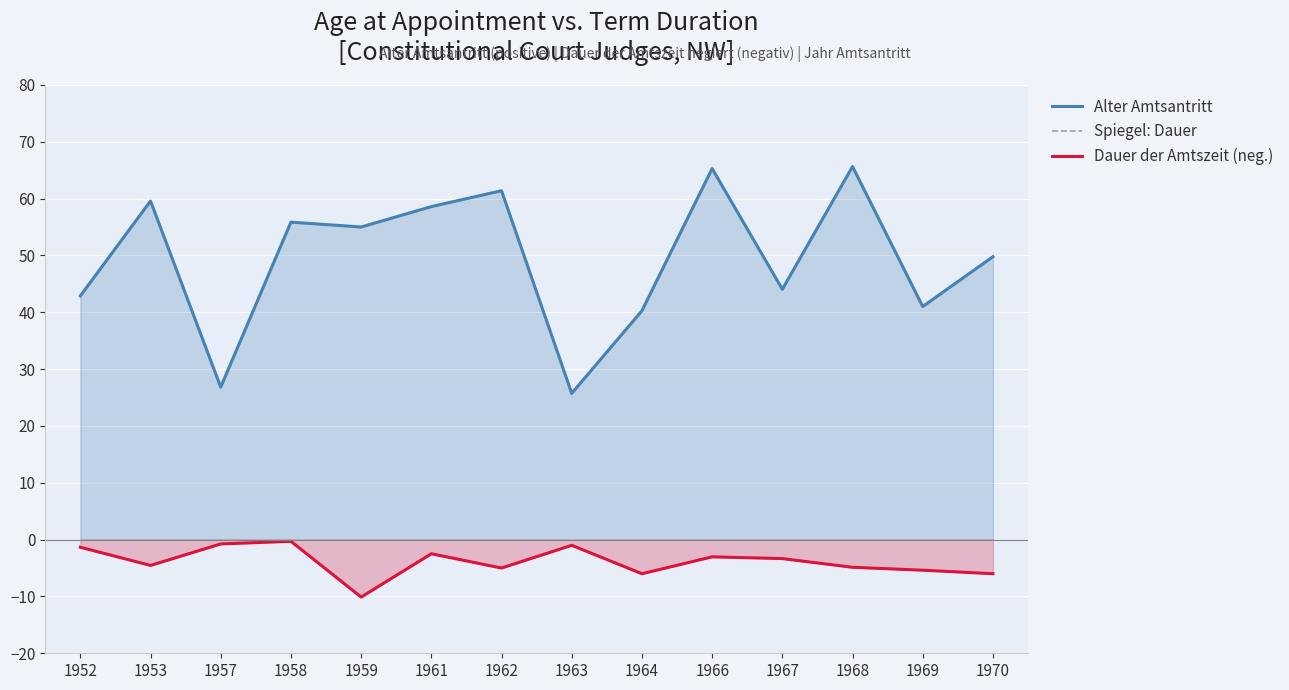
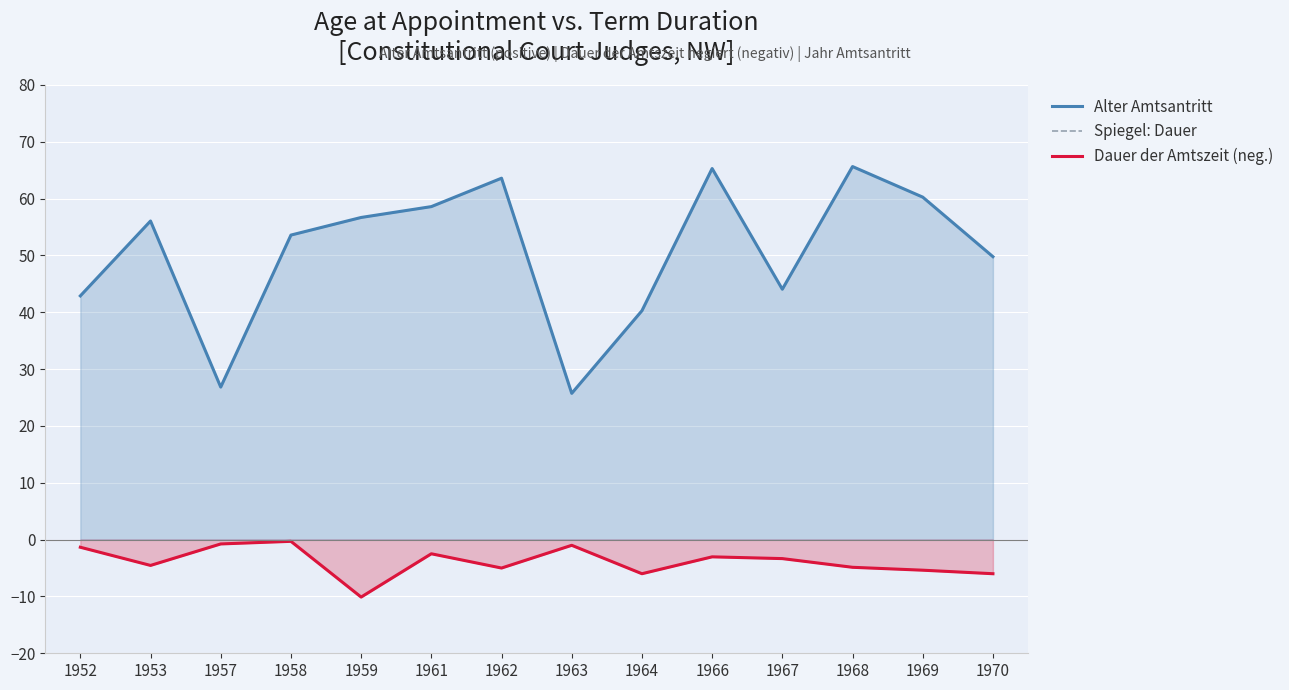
  {
    "Alter Amtsantritt": {
      "1952": 43,
-     "1953": 60,
+     "1953": 56,
      "1957": 27,
-     "1958": 56,
-     "1959": 55,
+     "1958": 54,
+     "1959": 57,
      "1961": 59,
-     "1962": 61,
+     "1962": 64,
      "1963": 26,
      "1964": 40,
      "1966": 65,
      "1967": 44,
      "1968": 66,
-     "1969": 41,
+     "1969": 60,
      "1970": 50
    }
  }
